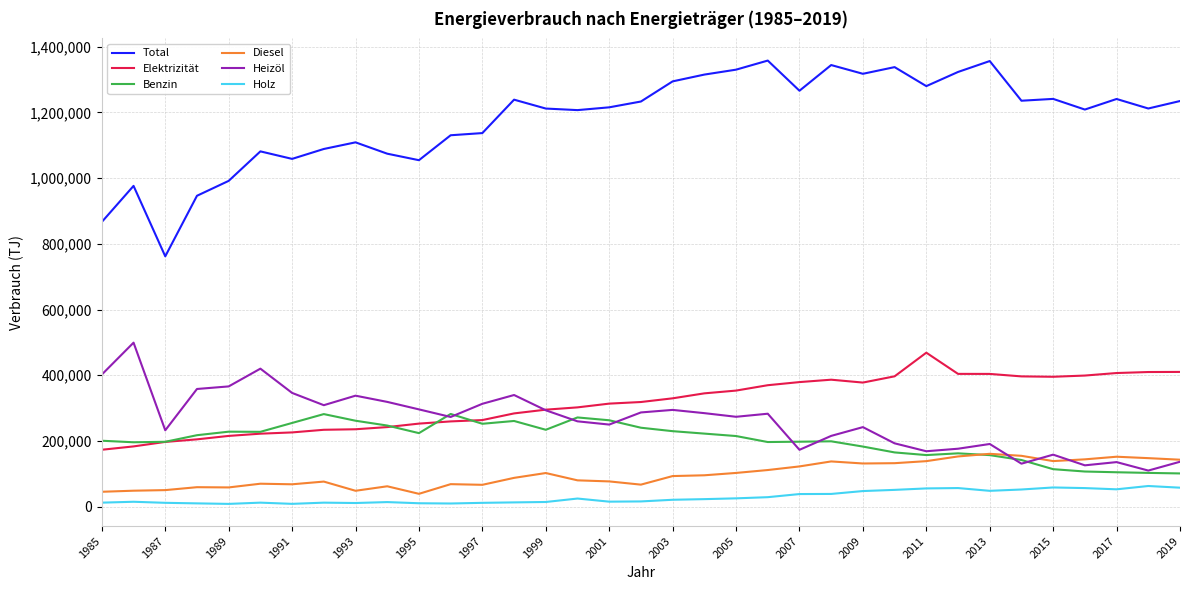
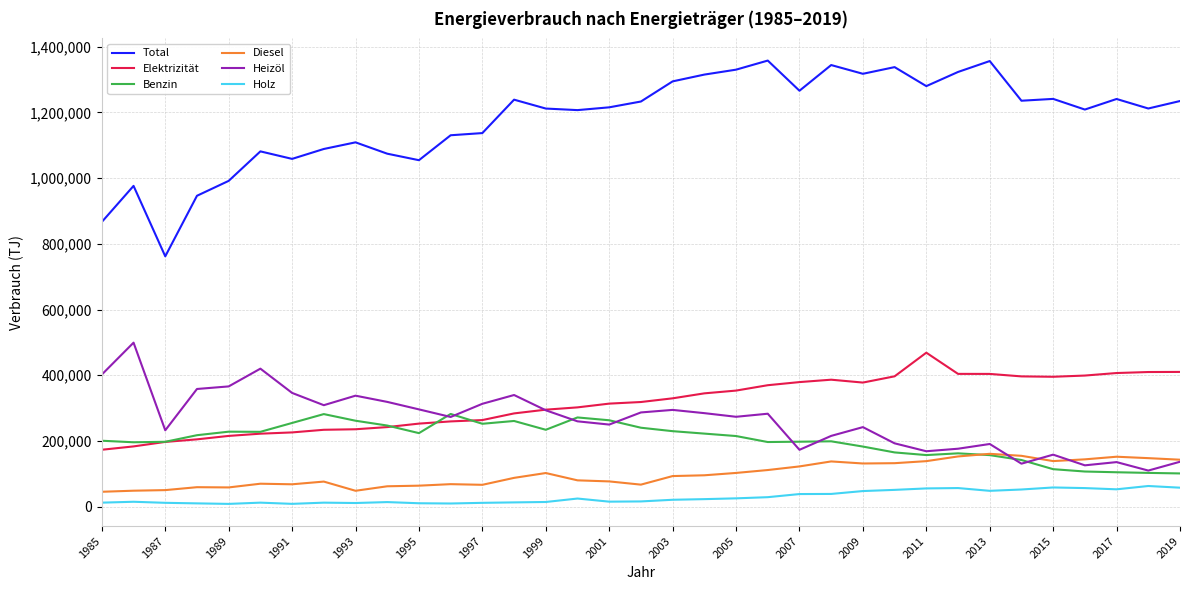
  {
    "Total": {
      "1985": "870,000",
      "1987": "760,000",
      "1989": "990,000",
      "1991": "1,060,000",
      "1993": "1,110,000",
      "1995": "1,050,000",
      "1997": "1,140,000",
      "1999": "1,210,000",
      "2001": "1,220,000",
      "2003": "1,290,000",
      "2005": "1,330,000",
      "2007": "1,270,000",
      "2009": "1,320,000",
      "2011": "1,280,000",
      "2013": "1,360,000",
      "2015": "1,240,000",
      "2017": "1,240,000",
      "2019": "1,230,000"
    },
    "Elektrizität": {
      "1985": "170,000",
      "1989": "220,000",
      "1991": "230,000",
      "1993": "240,000",
      "1995": "250,000",
      "1997": "260,000",
      "2001": "310,000",
      "2003": "330,000",
      "2005": "350,000",
      "2007": "380,000",
      "2009": "380,000",
      "2011": "470,000",
      "2013": "400,000",
      "2015": "400,000",
      "2017": "410,000",
      "2019": "410,000"
    },
    "Benzin": {
      "1985": "200,000",
      "1989": "230,000",
      "1991": "250,000",
      "1993": "260,000",
      "1995": "220,000",
      "1997": "250,000",
      "1999": "230,000",
      "2001": "260,000",
      "2003": "230,000",
      "2005": "210,000",
      "2007": "200,000",
      "2009": "180,000",
      "2011": "160,000",
      "2015": "110,000",
      "2017": "100,000",
      "2019": "100,000"
    },
    "Diesel": {
      "1985": "50,000",
      "1987": "50,000",
      "1989": "60,000",
      "1991": "70,000",
      "1993": "50,000",
-     "1995": "40,000",
+     "1995": "60,000",
      "1997": "70,000",
      "1999": "100,000",
      "2001": "80,000",
      "2003": "90,000",
      "2005": "100,000",
      "2007": "120,000",
      "2009": "130,000",
      "2011": "140,000",
      "2015": "140,000",
      "2017": "150,000"
    },
    "Heizöl": {
      "1985": "400,000",
      "1987": "230,000",
      "1989": "370,000",
      "1991": "350,000",
      "1993": "340,000",
      "1995": "300,000",
      "1997": "310,000",
      "2001": "250,000",
      "2003": "290,000",
      "2005": "270,000",
      "2007": "170,000",
      "2009": "240,000",
      "2011": "170,000",
      "2013": "190,000",
      "2015": "160,000",
      "2017": "140,000"
    },
    "Holz": {
      "1985": "10,000",
      "1987": "10,000",
      "1989": "10,000",
      "1991": "10,000",
      "1993": "10,000",
      "1995": "10,000",
      "1997": "10,000",
      "1999": "10,000",
      "2001": "10,000",
      "2003": "20,000",
      "2005": "30,000",
      "2007": "40,000",
      "2009": "50,000",
      "2011": "60,000",
      "2013": "50,000",
      "2015": "60,000",
      "2017": "50,000",
      "2019": "60,000"
    }
  }
